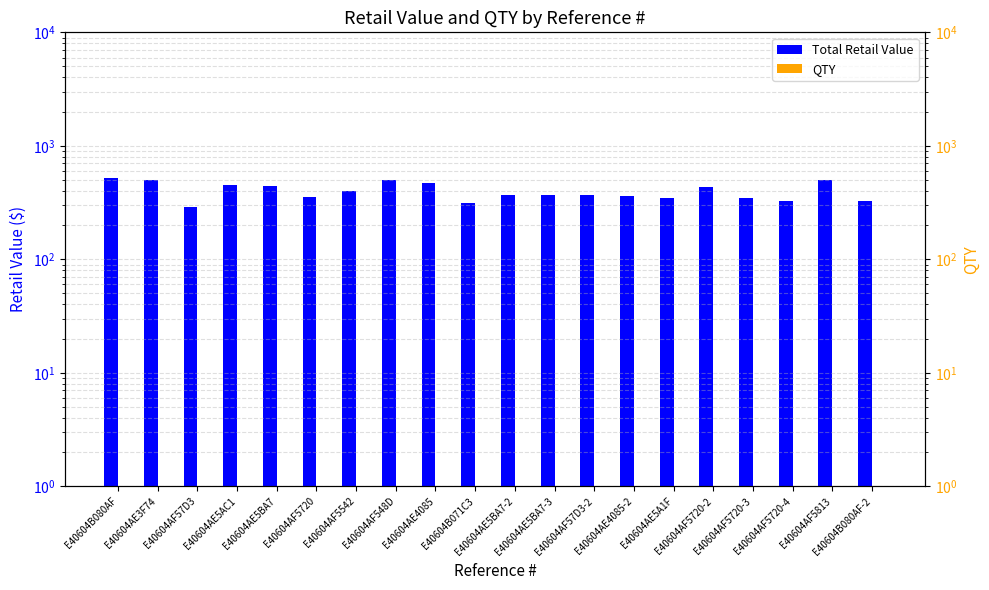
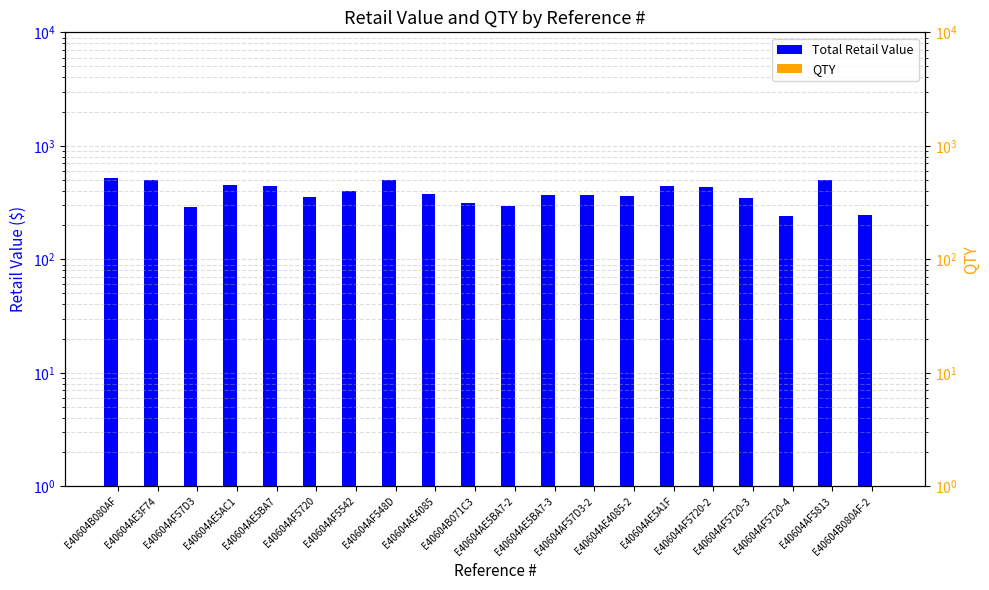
  {
    "Total Retail Value": {
      "E40604B080AF": 500,
      "E40604AE3F74": 500,
      "E40604AF57D3": 290,
      "E40604AE5AC1": 450,
      "E40604AE5BA7": 440,
      "E40604AF5720": 360,
      "E40604AF5542": 400,
      "E40604AF548D": 500,
-     "E40604AE4085": 470,
+     "E40604AE4085": 380,
      "E40604B071C3": 320,
-     "E40604AE5BA7-2": 370,
+     "E40604AE5BA7-2": 300,
      "E40604AE5BA7-3": 370,
      "E40604AF57D3-2": 370,
      "E40604AE4085-2": 360,
-     "E40604AE5A1F": 350,
+     "E40604AE5A1F": 450,
      "E40604AF5720-2": 440,
      "E40604AF5720-3": 350,
-     "E40604AF5720-4": 330,
+     "E40604AF5720-4": 240,
      "E40604AF5813": 500,
-     "E40604B080AF-2": 330
+     "E40604B080AF-2": 240
    },
    "QTY": {
      "E40604B080AF": 1.0,
      "E40604AE3F74": 1.0,
      "E40604AF57D3": 1.0,
      "E40604AE5AC1": 1.0,
      "E40604AE5BA7": 1.0,
      "E40604AF5720": 1.0,
      "E40604AF5542": 1.0,
      "E40604AF548D": 1.0,
      "E40604AE4085": 1.0,
      "E40604B071C3": 1.0,
      "E40604AE5BA7-2": 1.0,
      "E40604AE5BA7-3": 1.0,
      "E40604AF57D3-2": 1.0,
      "E40604AE4085-2": 1.0,
      "E40604AE5A1F": 1.0,
      "E40604AF5720-2": 1.0,
      "E40604AF5720-3": 1.0,
      "E40604AF5720-4": 1.0,
      "E40604AF5813": 1.0,
      "E40604B080AF-2": 1.0
    }
  }
